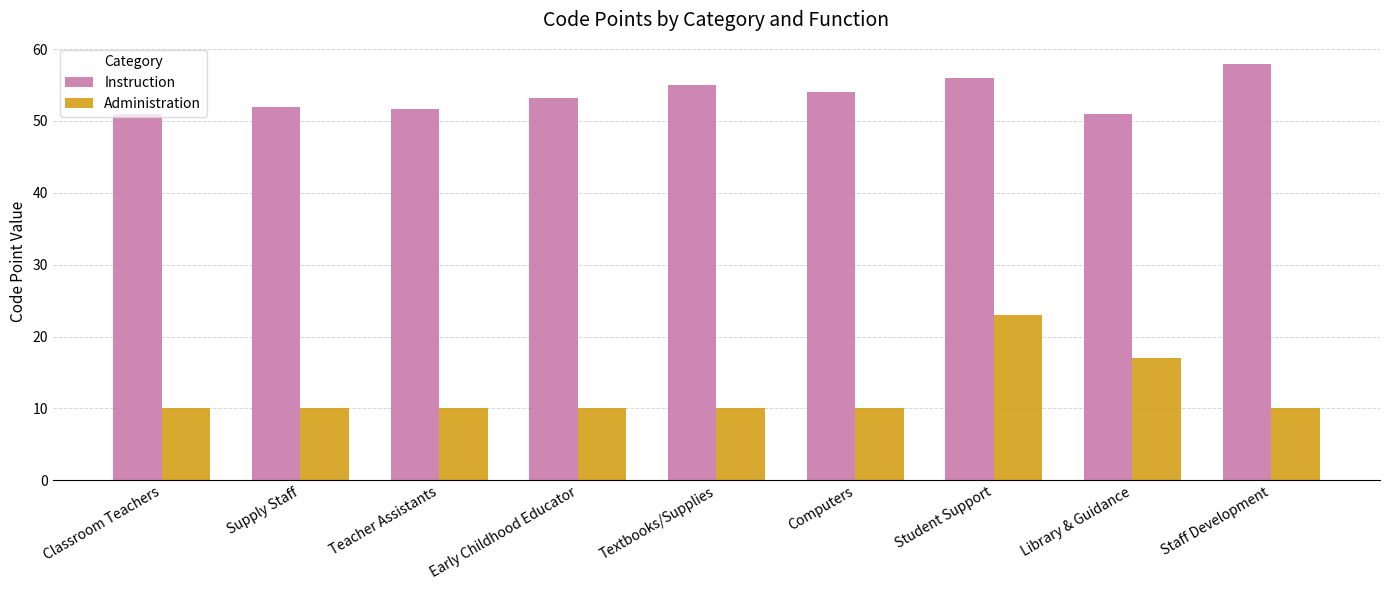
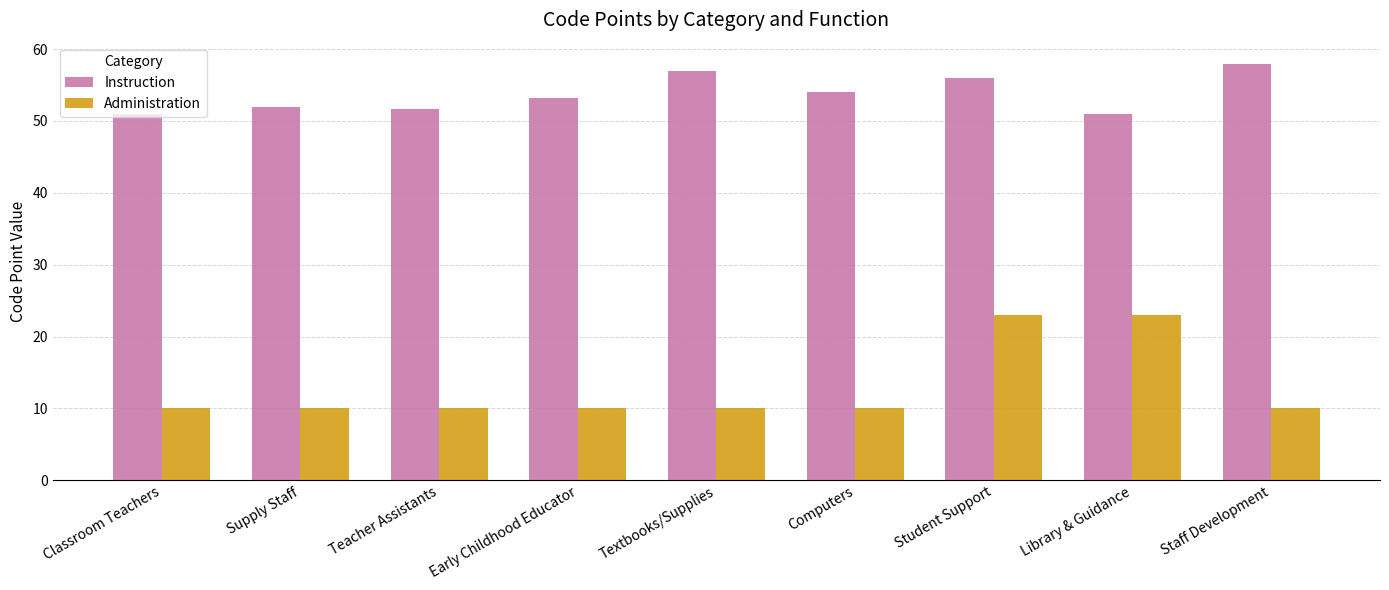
  {
    "Instruction": {
      "Supply Staff": 52,
      "Teacher Assistants": 52,
      "Early Childhood Educator": 53,
-     "Textbooks/Supplies": 55,
+     "Textbooks/Supplies": 57,
      "Computers": 54,
      "Student Support": 56,
      "Library & Guidance": 51,
      "Staff Development": 58
    },
    "Administration": {
      "Classroom Teachers": 10,
      "Supply Staff": 10,
      "Teacher Assistants": 10,
      "Early Childhood Educator": 10,
      "Textbooks/Supplies": 10,
      "Computers": 10,
      "Student Support": 23,
-     "Library & Guidance": 17,
+     "Library & Guidance": 23,
      "Staff Development": 10
    }
  }
